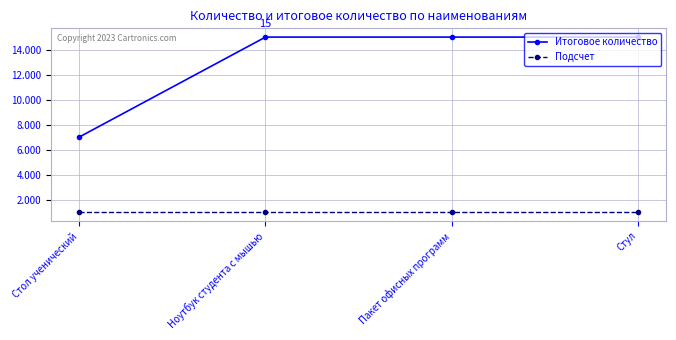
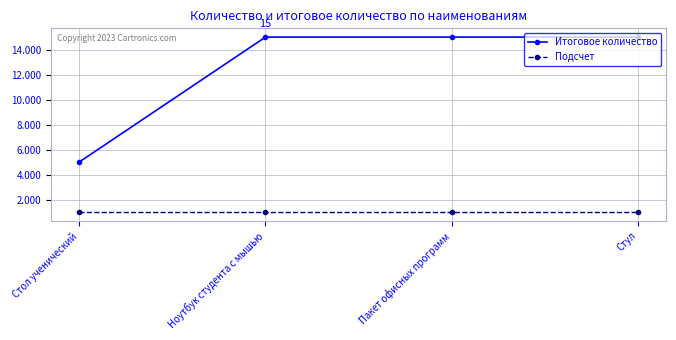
  {
    "Итоговое количество": {
-     "Стол ученический": 7,
+     "Стол ученический": 5,
      "Пакет офисных программ": 15
    },
    "Подсчет": {
      "Стол ученический": 1,
      "Ноутбук студента с мышью": 1,
      "Пакет офисных программ": 1,
      "Стул": 1
    }
  }
